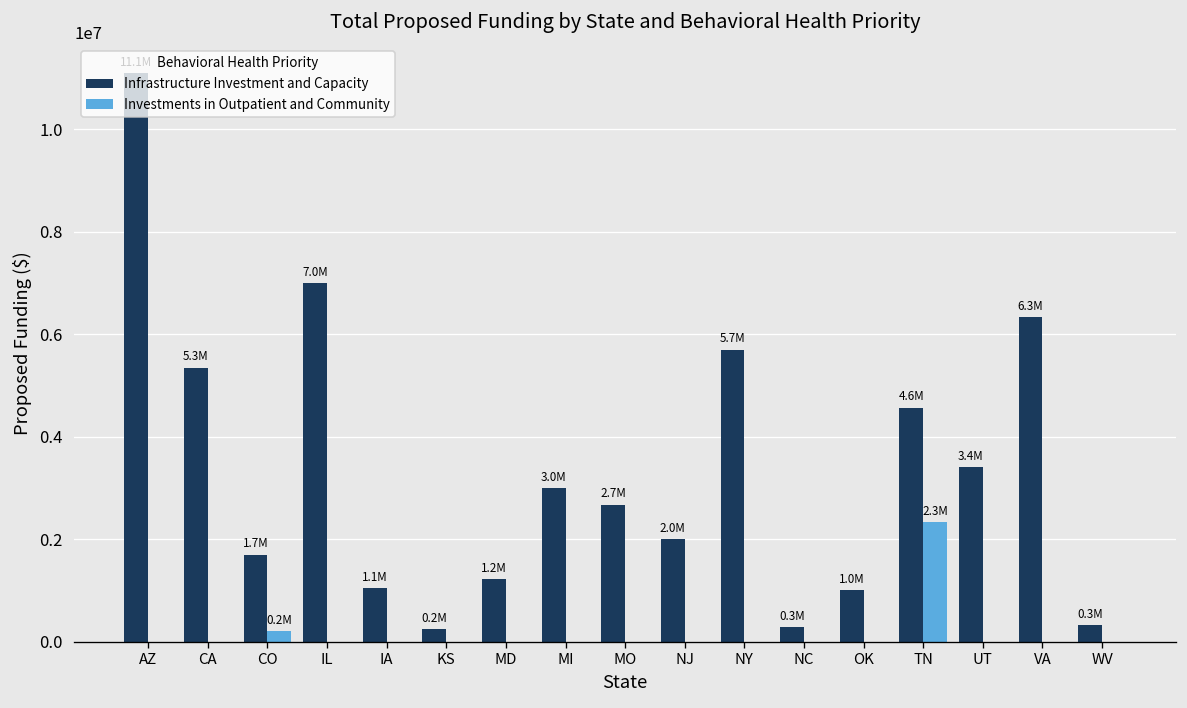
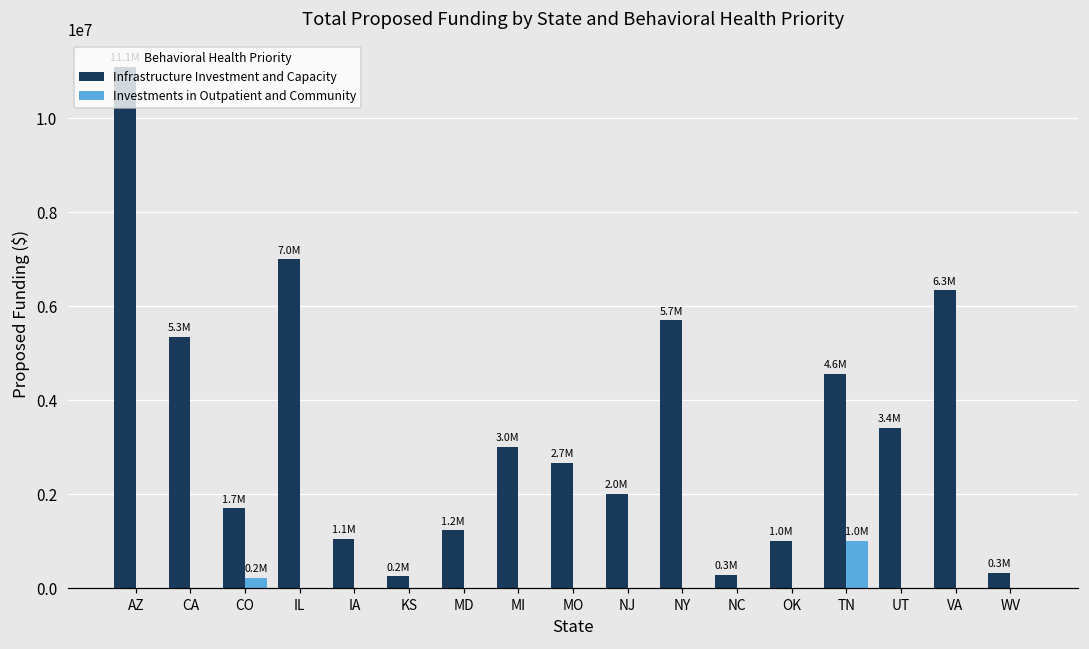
  {
    "Infrastructure Investment and Capacity": {
      "CA": "5.3M",
      "CO": "1.7M",
      "IL": "7.0M",
      "IA": "1.1M",
      "KS": "0.2M",
      "MD": "1.2M",
      "MI": "3.0M",
      "MO": "2.7M",
      "NJ": "2.0M",
      "NY": "5.7M",
      "NC": "0.3M",
      "OK": "1.0M",
      "TN": "4.6M",
      "UT": "3.4M",
      "VA": "6.3M",
      "WV": "0.3M"
    },
    "Investments in Outpatient and Community": {
      "CO": "0.2M",
-     "TN": "2.3M"
+     "TN": "1.0M"
    }
  }
